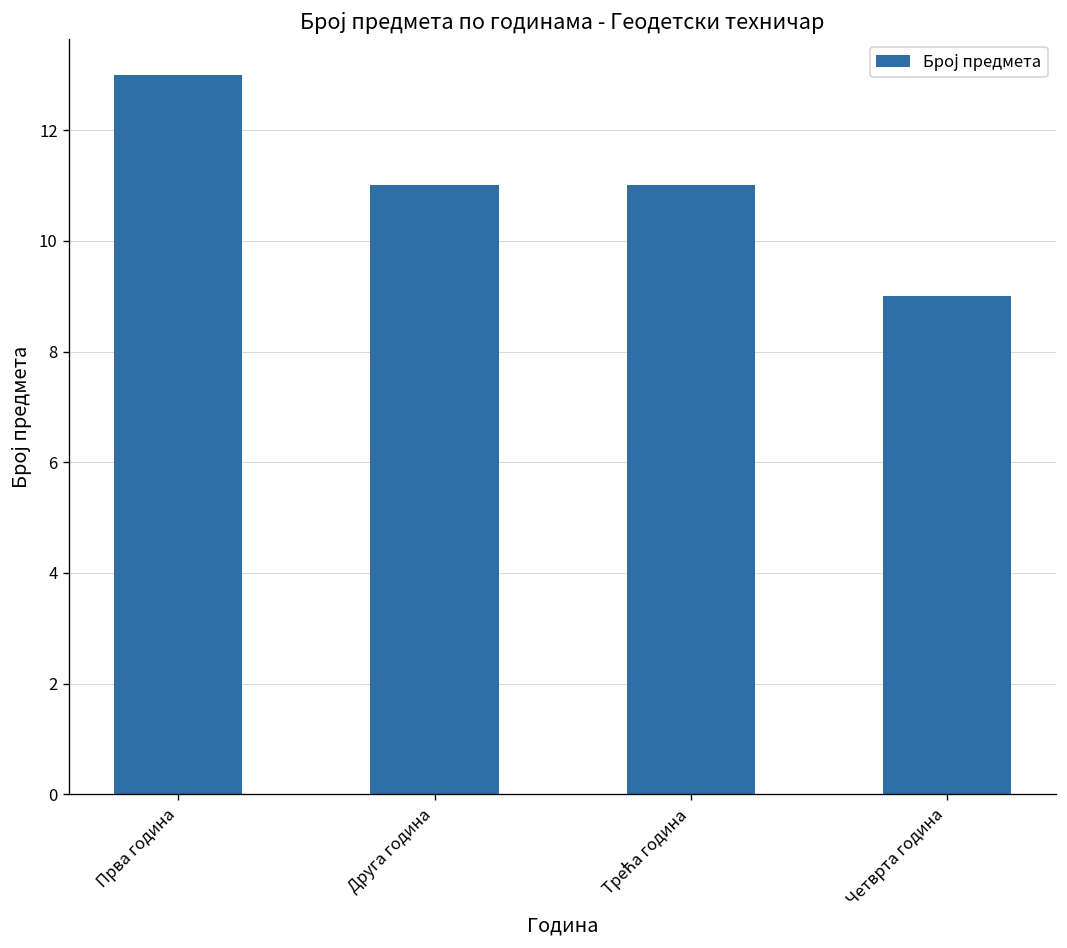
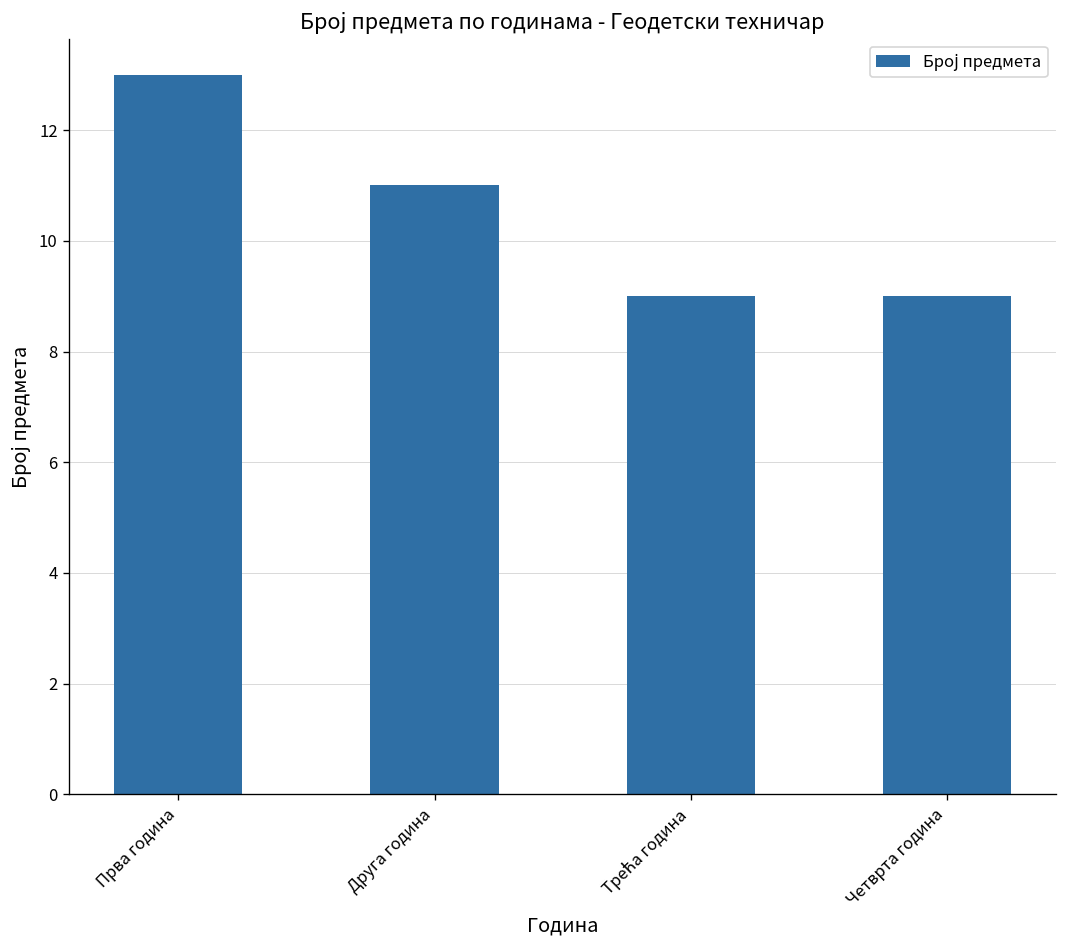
  {
    "Прва година": 13,
    "Друга година": 11,
-   "Трећа година": 11,
+   "Трећа година": 9,
    "Четврта година": 9
  }
